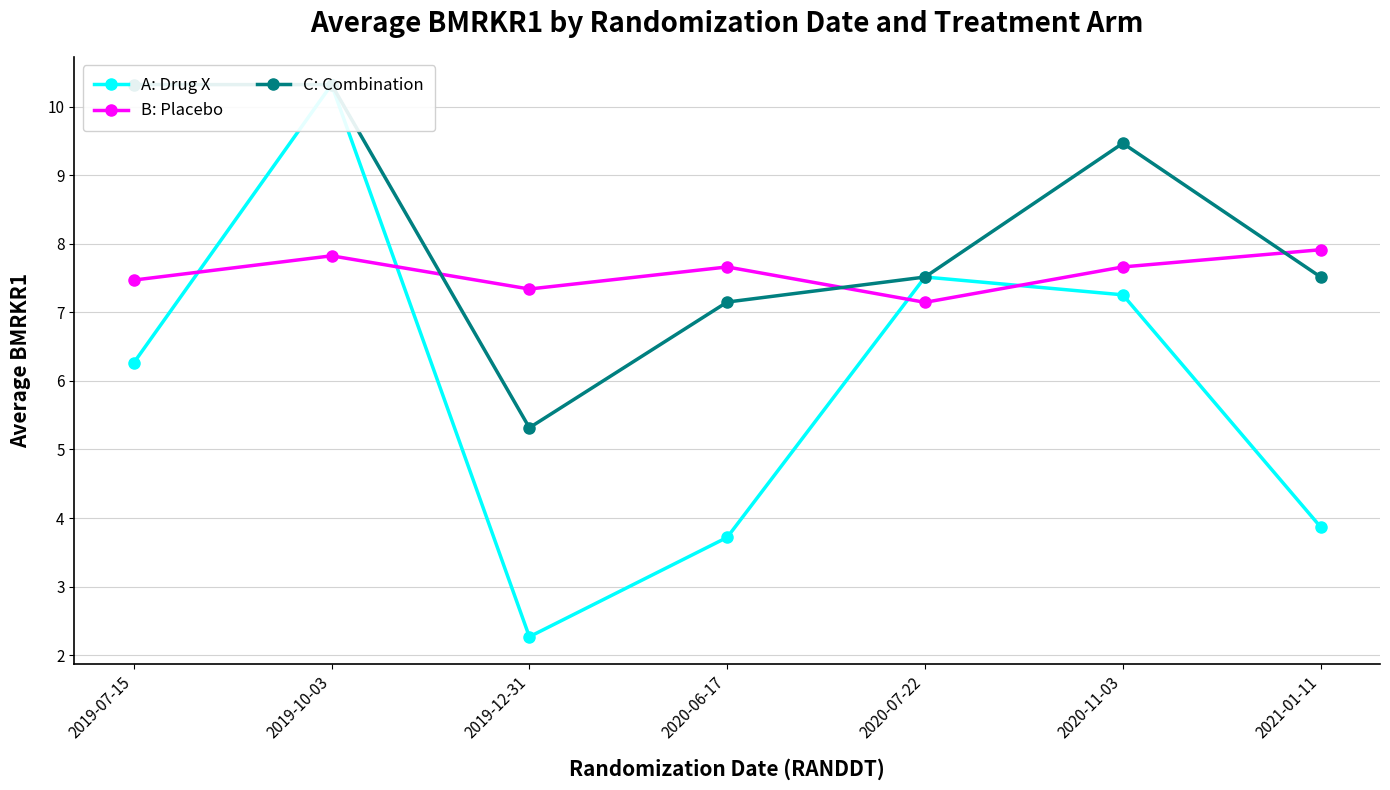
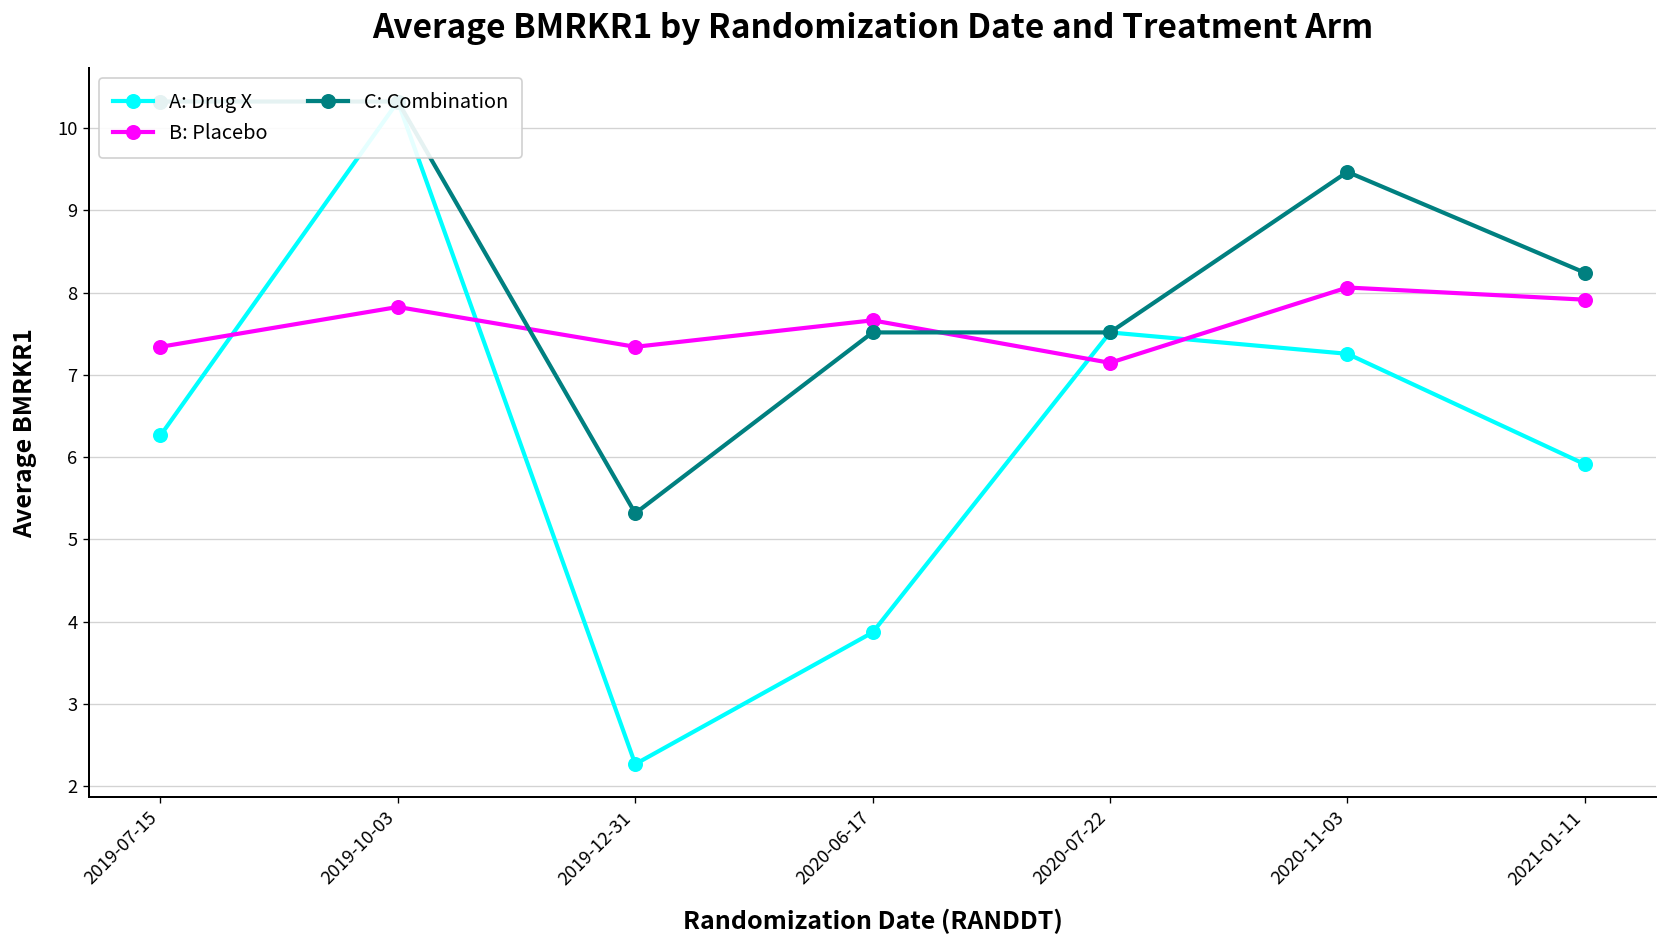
  {
    "A: Drug X": {
      "2019-07-15": 6.3,
      "2019-12-31": 2.3,
-     "2020-06-17": 3.7,
+     "2020-06-17": 3.9,
      "2020-11-03": 7.3,
-     "2021-01-11": 3.9
+     "2021-01-11": 5.9
    },
    "B: Placebo": {
-     "2019-07-15": 7.5,
+     "2019-07-15": 7.3,
      "2019-10-03": 7.8,
      "2019-12-31": 7.3,
      "2020-06-17": 7.7,
      "2020-07-22": 7.1,
-     "2020-11-03": 7.7,
+     "2020-11-03": 8.1,
      "2021-01-11": 7.9
    },
    "C: Combination": {
      "2019-12-31": 5.3,
-     "2020-06-17": 7.2,
+     "2020-06-17": 7.5,
      "2020-11-03": 9.5,
-     "2021-01-11": 7.5
+     "2021-01-11": 8.2
    }
  }
